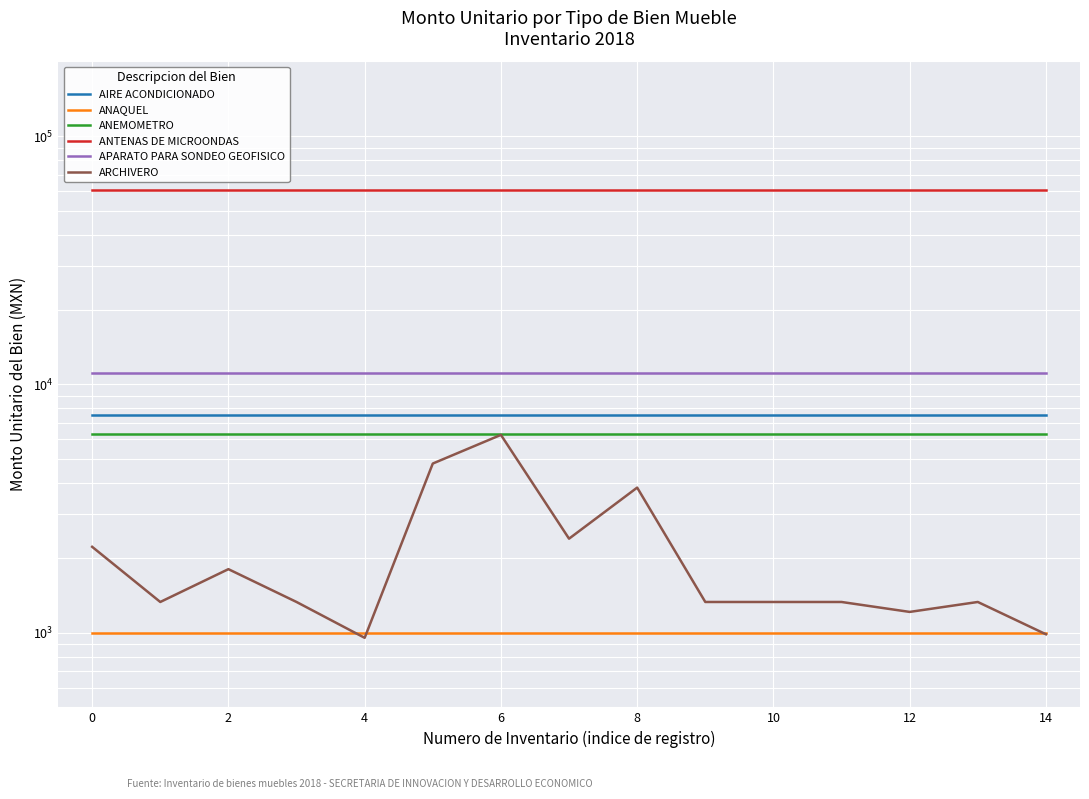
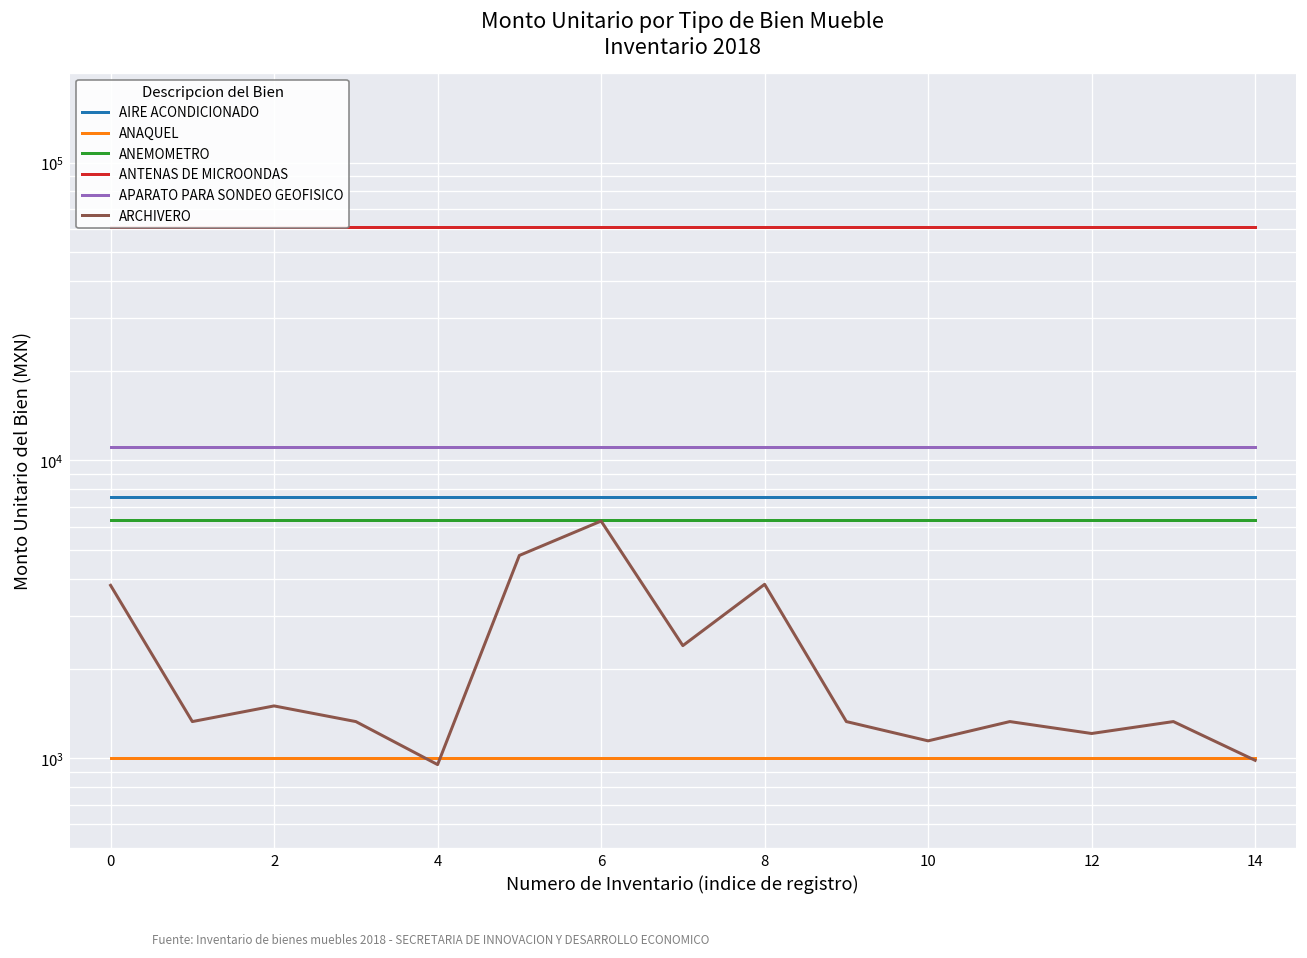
  {
    "AIRE ACONDICIONADO": {
      "0": 7500,
      "2": 7500,
      "4": 7500,
      "6": 7500,
      "8": 7500,
      "10": 7500,
      "12": 7500,
      "14": 7500
    },
    "ANAQUEL": {
      "0": 1000,
      "2": 1000,
      "4": 1000,
      "6": 1000,
      "8": 1000,
      "10": 1000,
      "12": 1000
    },
    "ANEMOMETRO": {
      "0": 6300,
      "2": 6300,
      "4": 6300,
      "8": 6300,
      "10": 6300,
      "12": 6300,
      "14": 6300
    },
    "ANTENAS DE MICROONDAS": {
      "0": 61000,
      "2": 61000,
      "4": 61000,
      "6": 61000,
      "8": 61000,
      "10": 61000,
      "12": 61000,
      "14": 61000
    },
    "APARATO PARA SONDEO GEOFISICO": {
      "0": 11000,
      "2": 11000,
      "4": 11000,
      "6": 11000,
      "8": 11000,
      "10": 11000,
      "12": 11000,
      "14": 11000
    },
    "ARCHIVERO": {
-     "0": 2200,
-     "2": 1800,
+     "0": 3800,
+     "2": 1500,
      "4": 950,
      "8": 3800,
-     "10": 1300,
+     "10": 1100,
      "12": 1200
    }
  }
